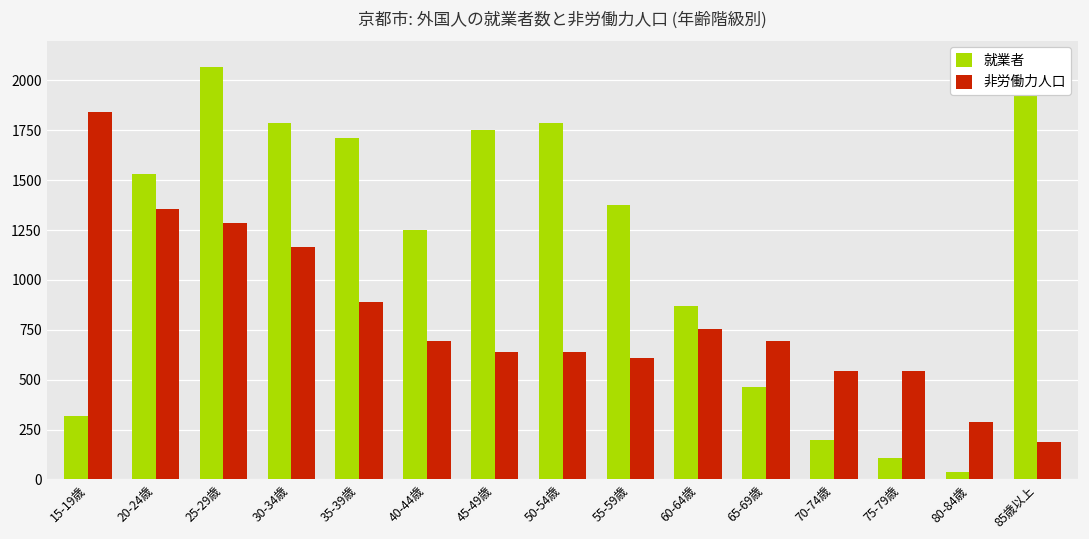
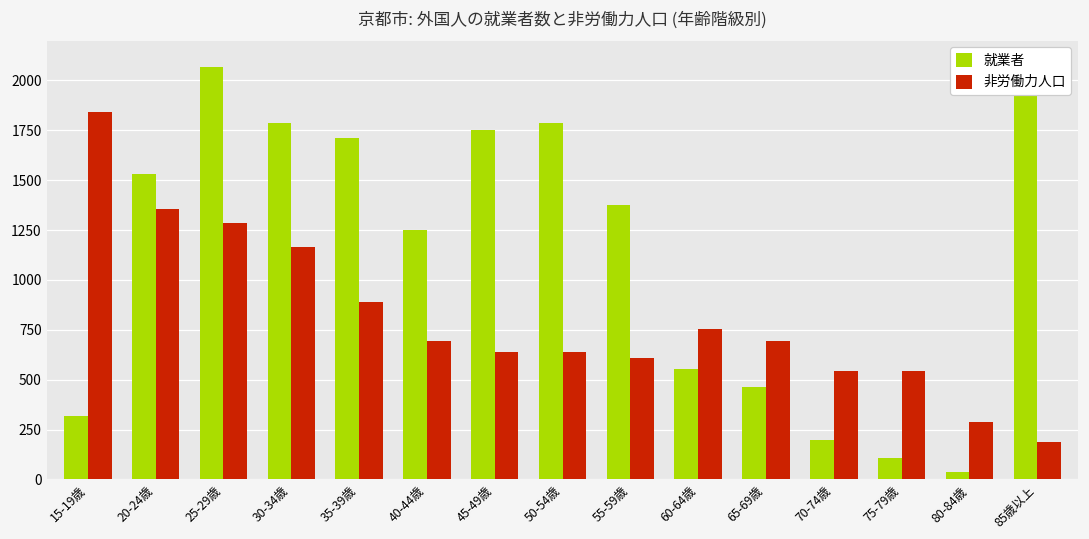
  {
    "就業者": {
      "15-19歳": 320,
      "20-24歳": 1530,
      "25-29歳": 2070,
      "30-34歳": 1790,
      "35-39歳": 1710,
      "40-44歳": 1250,
      "45-49歳": 1750,
      "50-54歳": 1790,
      "55-59歳": 1370,
-     "60-64歳": 870,
+     "60-64歳": 550,
      "65-69歳": 470,
      "70-74歳": 200,
      "75-79歳": 110,
      "80-84歳": 40
    },
    "非労働力人口": {
      "15-19歳": 1840,
      "20-24歳": 1360,
      "25-29歳": 1290,
      "30-34歳": 1170,
      "35-39歳": 890,
      "40-44歳": 690,
      "45-49歳": 640,
      "50-54歳": 640,
      "55-59歳": 610,
      "60-64歳": 750,
      "65-69歳": 700,
      "70-74歳": 540,
      "75-79歳": 550,
      "80-84歳": 290,
      "85歳以上": 190
    }
  }
